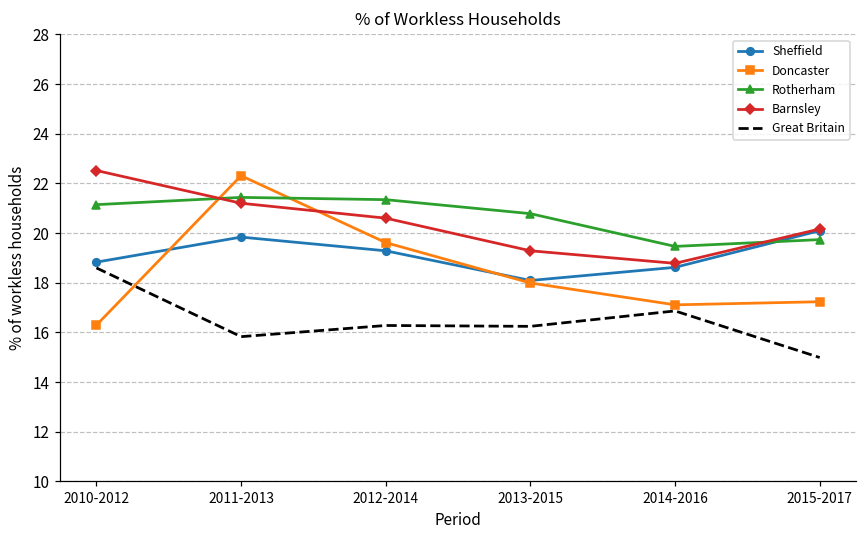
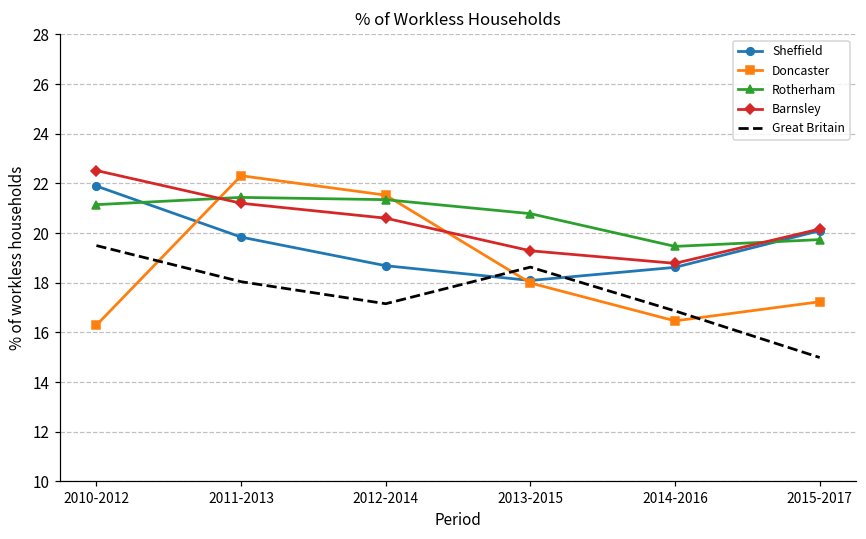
  {
    "Sheffield": {
-     "2010-2012": 18.8,
+     "2010-2012": 21.9,
      "2011-2013": 19.8,
-     "2012-2014": 19.3,
+     "2012-2014": 18.7,
      "2014-2016": 18.6
    },
    "Doncaster": {
      "2010-2012": 16.3,
      "2011-2013": 22.3,
-     "2012-2014": 19.6,
-     "2014-2016": 17.1,
+     "2012-2014": 21.5,
+     "2014-2016": 16.5,
      "2015-2017": 17.2
    },
    "Rotherham": {
      "2010-2012": 21.1,
      "2011-2013": 21.4,
      "2012-2014": 21.3,
      "2013-2015": 20.8,
      "2014-2016": 19.5,
      "2015-2017": 19.7
    },
    "Barnsley": {
      "2010-2012": 22.5,
      "2011-2013": 21.2,
      "2012-2014": 20.6,
      "2013-2015": 19.3,
      "2014-2016": 18.8
    },
    "Great Britain": {
-     "2010-2012": 18.6,
-     "2011-2013": 15.8,
-     "2012-2014": 16.3,
-     "2013-2015": 16.2,
+     "2010-2012": 19.5,
+     "2011-2013": 18.0,
+     "2012-2014": 17.2,
+     "2013-2015": 18.6,
      "2014-2016": 16.9,
      "2015-2017": 15.0
    }
  }
